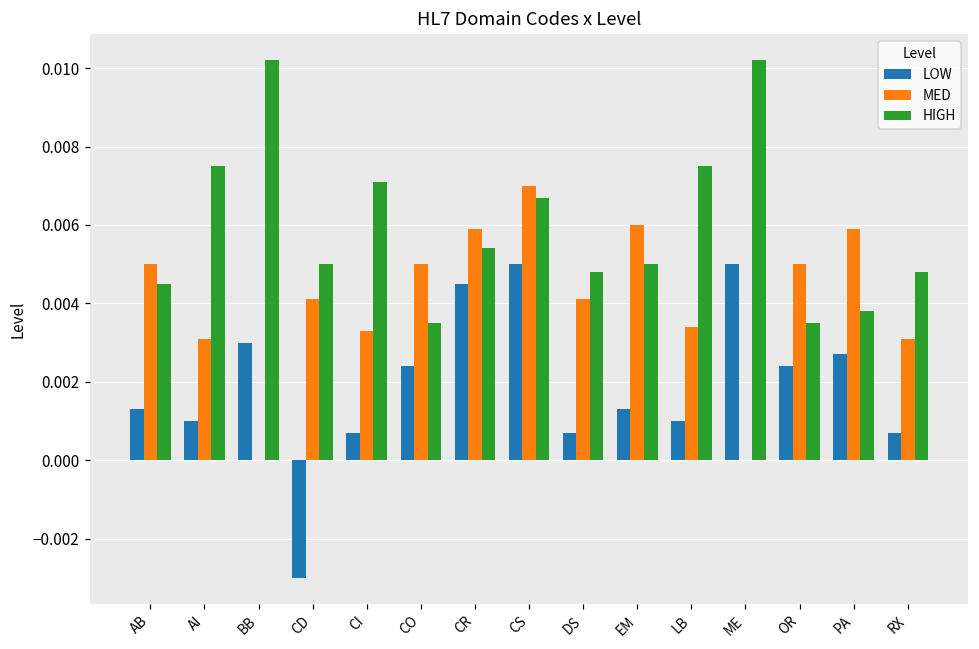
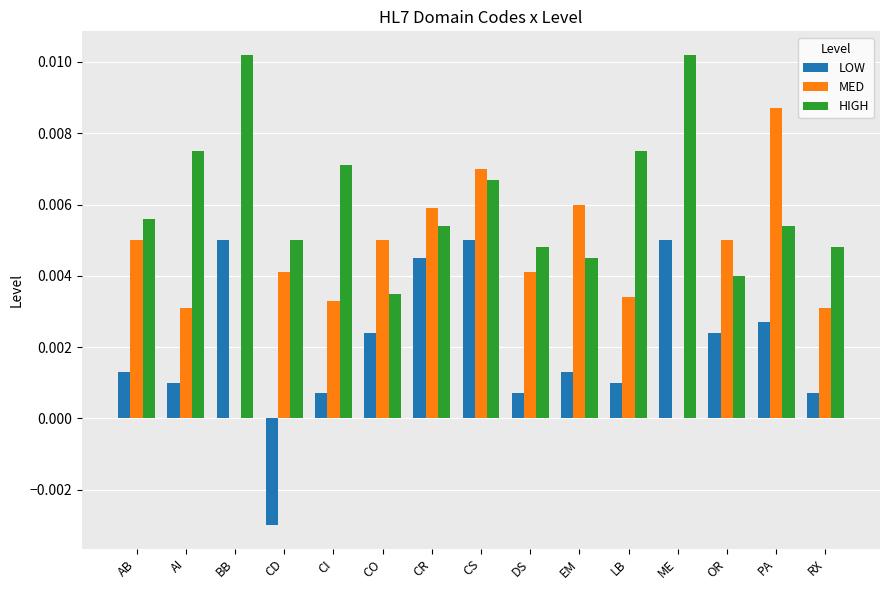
  {
    "LOW": {
      "AB": 0.0013,
      "AI": 0.001,
-     "BB": 0.003,
+     "BB": 0.005,
      "CD": -0.003,
      "CI": 0.0007,
      "CO": 0.0024,
      "CR": 0.0045,
      "CS": 0.005,
      "DS": 0.0007,
      "EM": 0.0013,
      "LB": 0.001,
      "ME": 0.005,
      "OR": 0.0024,
      "PA": 0.0027,
      "RX": 0.0007
    },
    "MED": {
      "AB": 0.0050,
      "AI": 0.0031,
      "BB": 0.0000,
      "CD": 0.0041,
      "CI": 0.0033,
      "CO": 0.0050,
      "CR": 0.0059,
      "CS": 0.0070,
      "DS": 0.0041,
      "EM": 0.0060,
      "LB": 0.0034,
      "ME": 0.0000,
      "OR": 0.0050,
-     "PA": 0.0059,
+     "PA": 0.0087,
      "RX": 0.0031
    },
    "HIGH": {
-     "AB": 0.0045,
+     "AB": 0.0056,
      "AI": 0.0075,
      "BB": 0.0102,
      "CD": 0.0050,
      "CI": 0.0071,
      "CO": 0.0035,
      "CR": 0.0054,
      "CS": 0.0067,
      "DS": 0.0048,
-     "EM": 0.0050,
+     "EM": 0.0045,
      "LB": 0.0075,
      "ME": 0.0102,
-     "OR": 0.0035,
-     "PA": 0.0038,
+     "OR": 0.0040,
+     "PA": 0.0054,
      "RX": 0.0048
    }
  }
